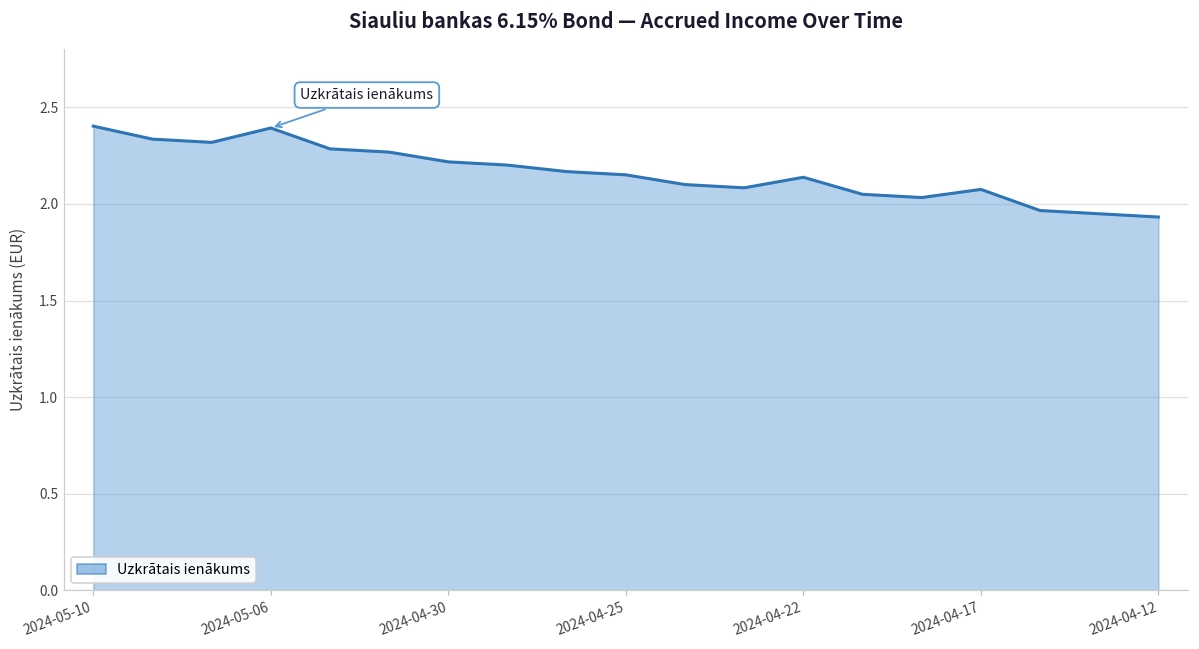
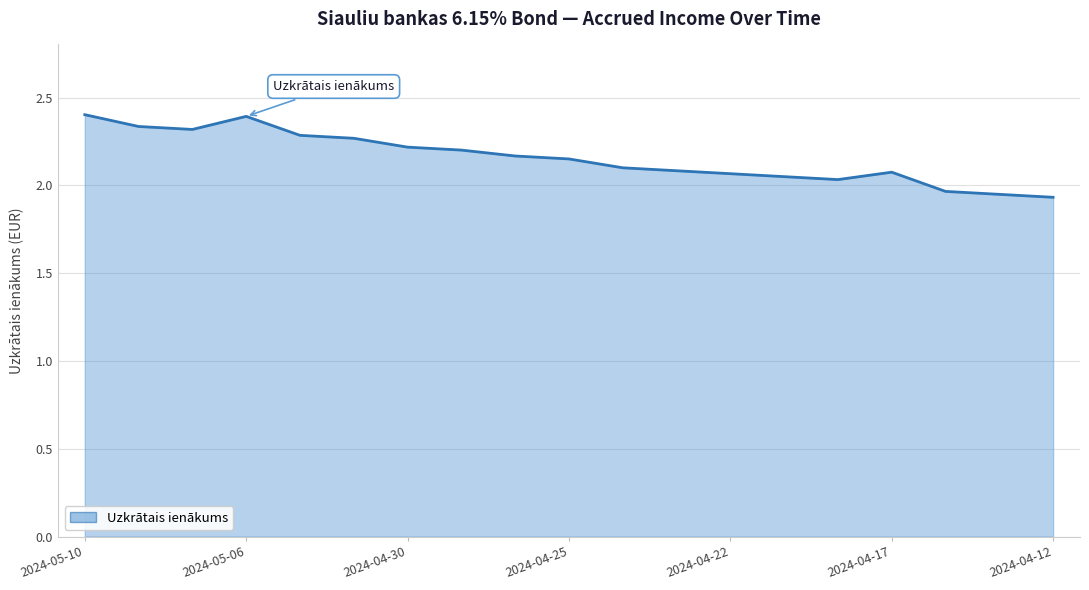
  {
    "2024-05-10": 2.40,
    "2024-05-06": 2.39,
    "2024-04-30": 2.22,
    "2024-04-25": 2.15,
-   "2024-04-22": 2.14,
+   "2024-04-22": 2.07,
    "2024-04-17": 2.08,
    "2024-04-12": 1.93
  }
